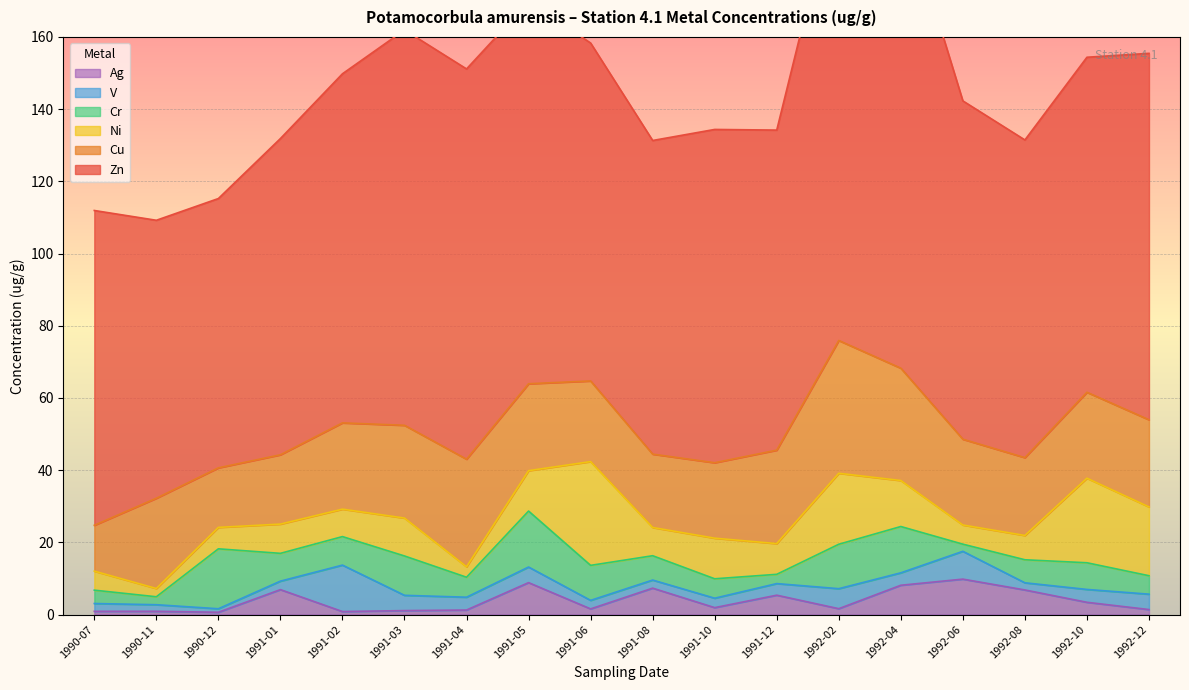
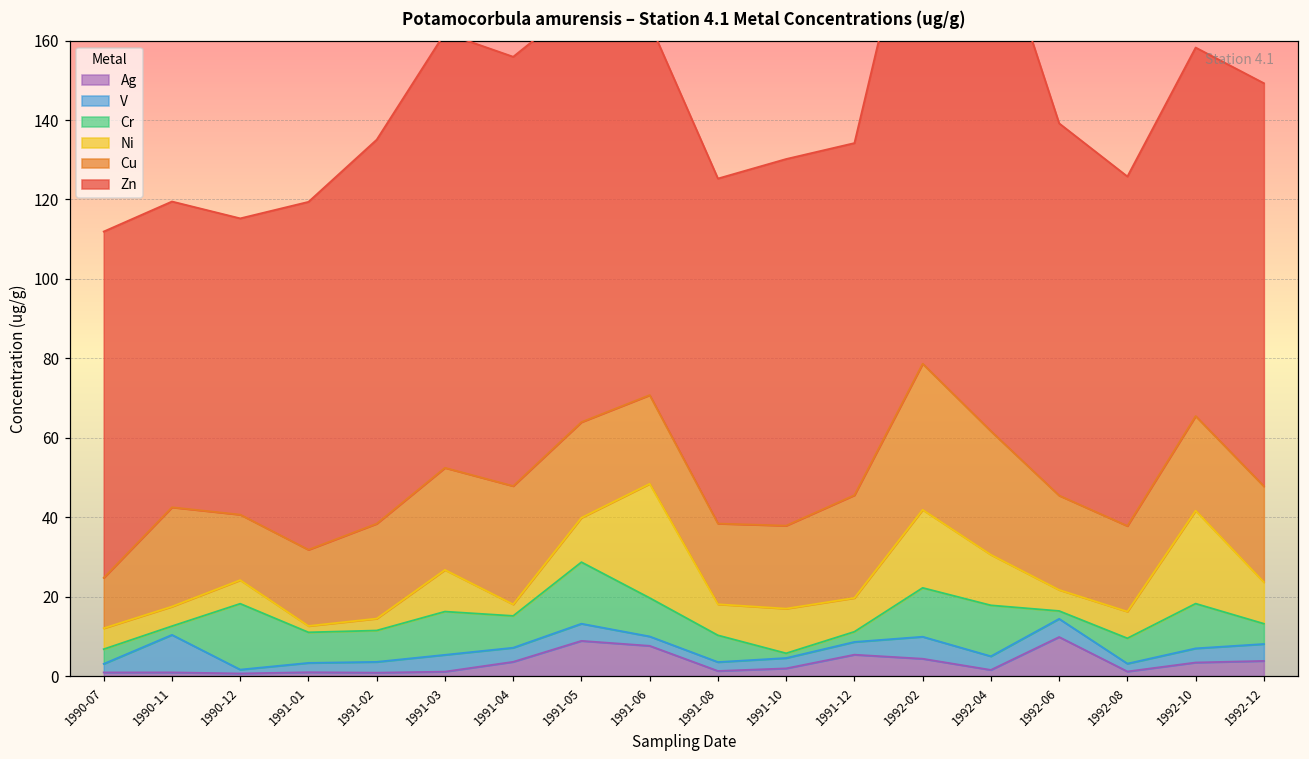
  {
    "Ag": {
      "1990-07": 1,
      "1990-11": 1,
      "1990-12": 1,
-     "1991-01": 7,
+     "1991-01": 1,
      "1991-02": 1,
      "1991-03": 1,
-     "1991-04": 1,
+     "1991-04": 4,
      "1991-05": 9,
-     "1991-06": 2,
-     "1991-08": 7,
+     "1991-06": 8,
+     "1991-08": 1,
      "1991-10": 2,
      "1991-12": 5,
-     "1992-02": 2,
-     "1992-04": 8,
+     "1992-02": 4,
+     "1992-04": 2,
      "1992-06": 10,
-     "1992-08": 7,
+     "1992-08": 1,
      "1992-10": 3,
-     "1992-12": 1
+     "1992-12": 4
    },
    "V": {
      "1990-07": 2,
-     "1990-11": 2,
+     "1990-11": 9,
      "1990-12": 1,
      "1991-01": 2,
-     "1991-02": 13,
+     "1991-02": 3,
      "1991-03": 4,
      "1991-04": 4,
      "1991-05": 4,
      "1991-06": 2,
      "1991-08": 2,
      "1991-10": 3,
      "1991-12": 3,
      "1992-02": 6,
      "1992-04": 3,
-     "1992-06": 8,
+     "1992-06": 5,
      "1992-08": 2,
      "1992-10": 4,
      "1992-12": 4
    },
    "Cr": {
      "1990-07": 4,
      "1990-11": 2,
      "1990-12": 17,
      "1991-01": 8,
      "1991-02": 8,
      "1991-03": 11,
-     "1991-04": 6,
+     "1991-04": 8,
      "1991-05": 16,
      "1991-06": 10,
      "1991-08": 7,
-     "1991-10": 5,
+     "1991-10": 1,
      "1991-12": 3,
      "1992-02": 12,
      "1992-04": 13,
      "1992-06": 2,
      "1992-08": 6,
-     "1992-10": 7,
+     "1992-10": 11,
      "1992-12": 5
    },
    "Ni": {
      "1990-07": 5,
-     "1990-11": 2,
+     "1990-11": 5,
      "1990-12": 6,
-     "1991-01": 8,
-     "1991-02": 8,
+     "1991-01": 2,
+     "1991-02": 3,
      "1991-03": 11,
      "1991-04": 3,
      "1991-05": 11,
      "1991-06": 29,
      "1991-08": 8,
      "1991-10": 11,
      "1991-12": 9,
      "1992-02": 20,
      "1992-04": 13,
      "1992-06": 5,
      "1992-08": 7,
      "1992-10": 23,
-     "1992-12": 19
+     "1992-12": 10
    }
  }
